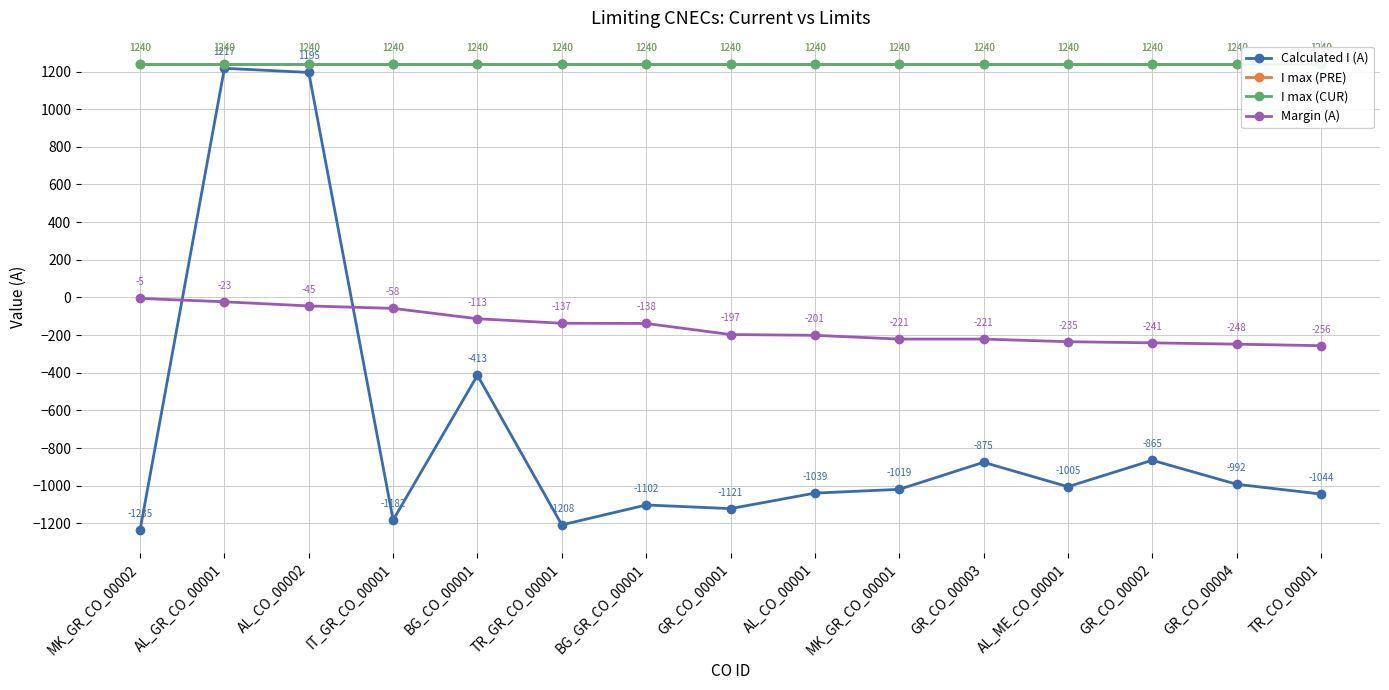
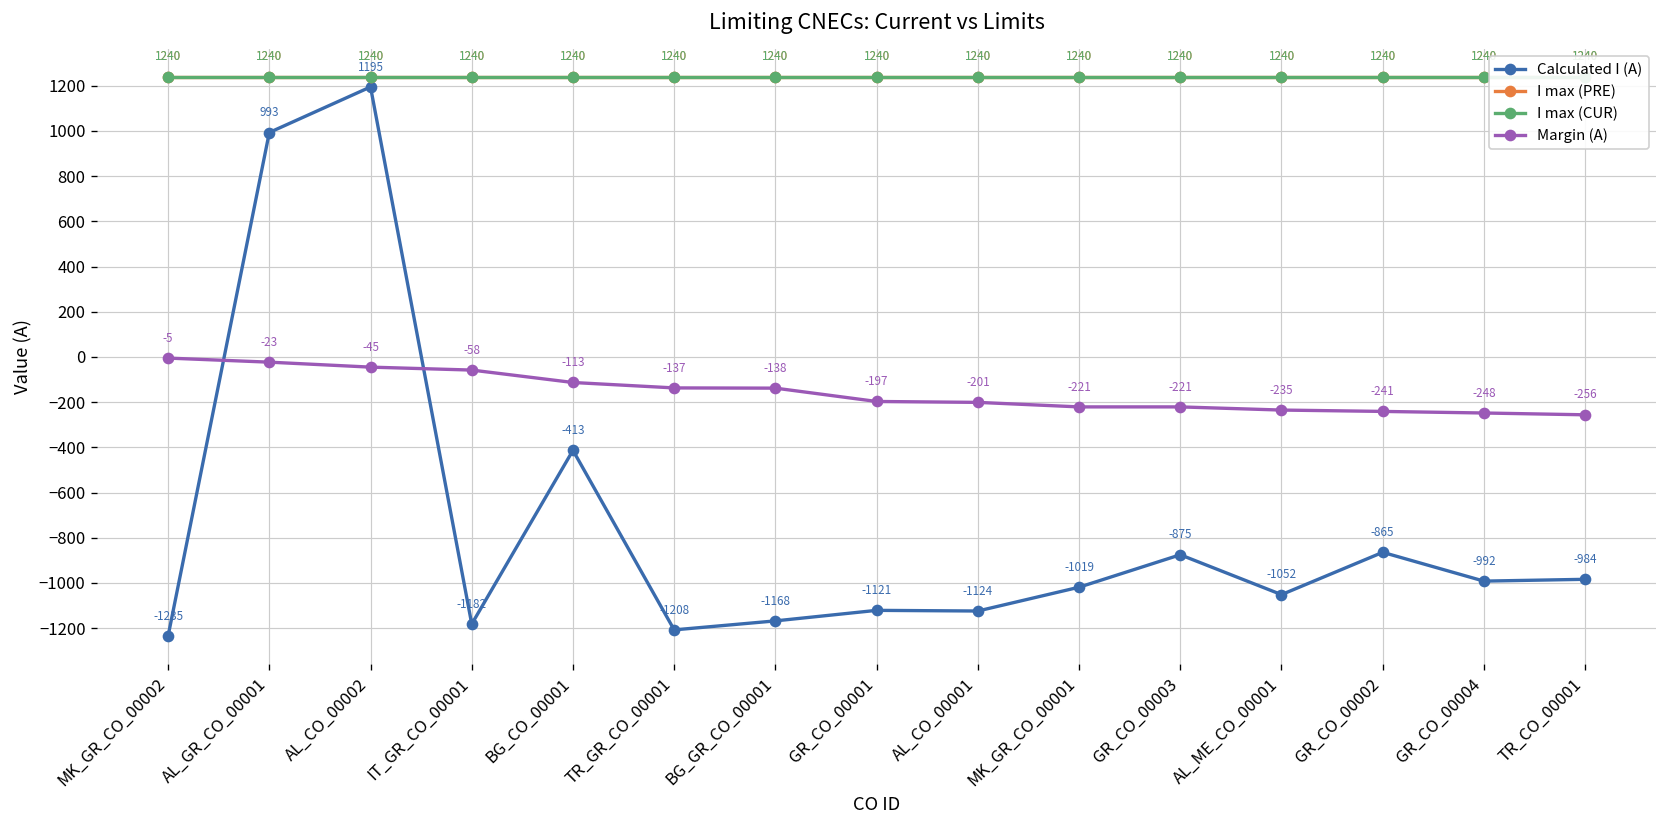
  {
    "Calculated I (A)": {
      "MK_GR_CO_00002": -1235,
-     "AL_GR_CO_00001": 1217,
+     "AL_GR_CO_00001": 993,
      "IT_GR_CO_00001": -1182,
      "BG_CO_00001": -413,
      "TR_GR_CO_00001": -1208,
-     "BG_GR_CO_00001": -1102,
+     "BG_GR_CO_00001": -1168,
      "GR_CO_00001": -1121,
-     "AL_CO_00001": -1039,
+     "AL_CO_00001": -1124,
      "MK_GR_CO_00001": -1019,
      "GR_CO_00003": -875,
-     "AL_ME_CO_00001": -1005,
+     "AL_ME_CO_00001": -1052,
      "GR_CO_00002": -865,
      "GR_CO_00004": -992,
-     "TR_CO_00001": -1044
+     "TR_CO_00001": -984
    },
    "Margin (A)": {
      "MK_GR_CO_00002": -5,
      "AL_GR_CO_00001": -23,
      "AL_CO_00002": -45,
      "IT_GR_CO_00001": -58,
      "BG_CO_00001": -113,
      "TR_GR_CO_00001": -137,
      "BG_GR_CO_00001": -138,
      "GR_CO_00001": -197,
      "AL_CO_00001": -201,
      "MK_GR_CO_00001": -221,
      "GR_CO_00003": -221,
      "AL_ME_CO_00001": -235,
      "GR_CO_00002": -241,
      "GR_CO_00004": -248,
      "TR_CO_00001": -256
    }
  }
